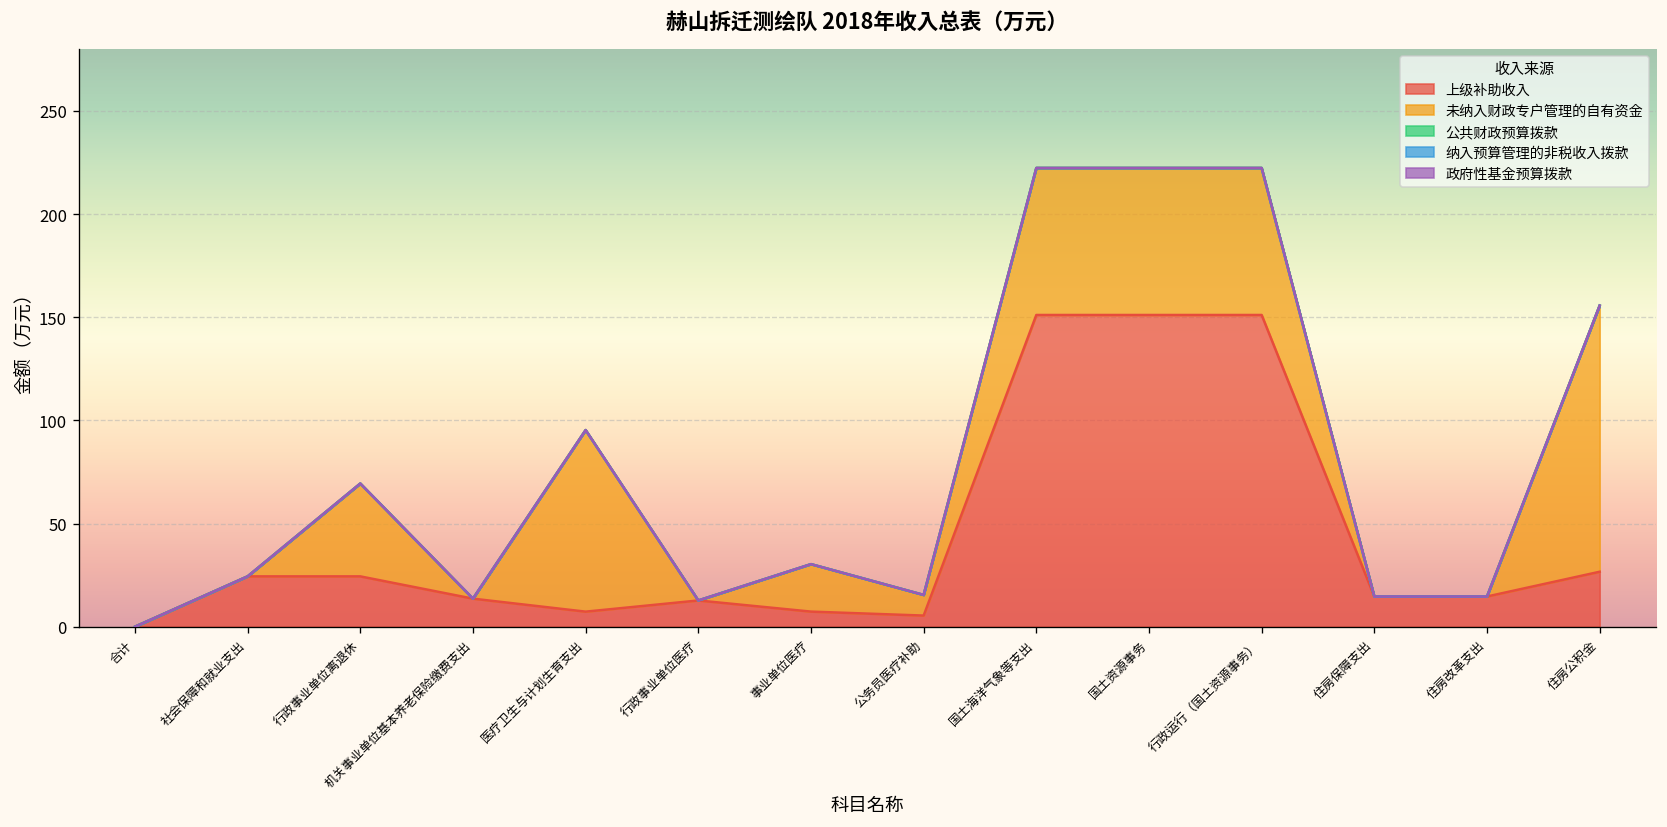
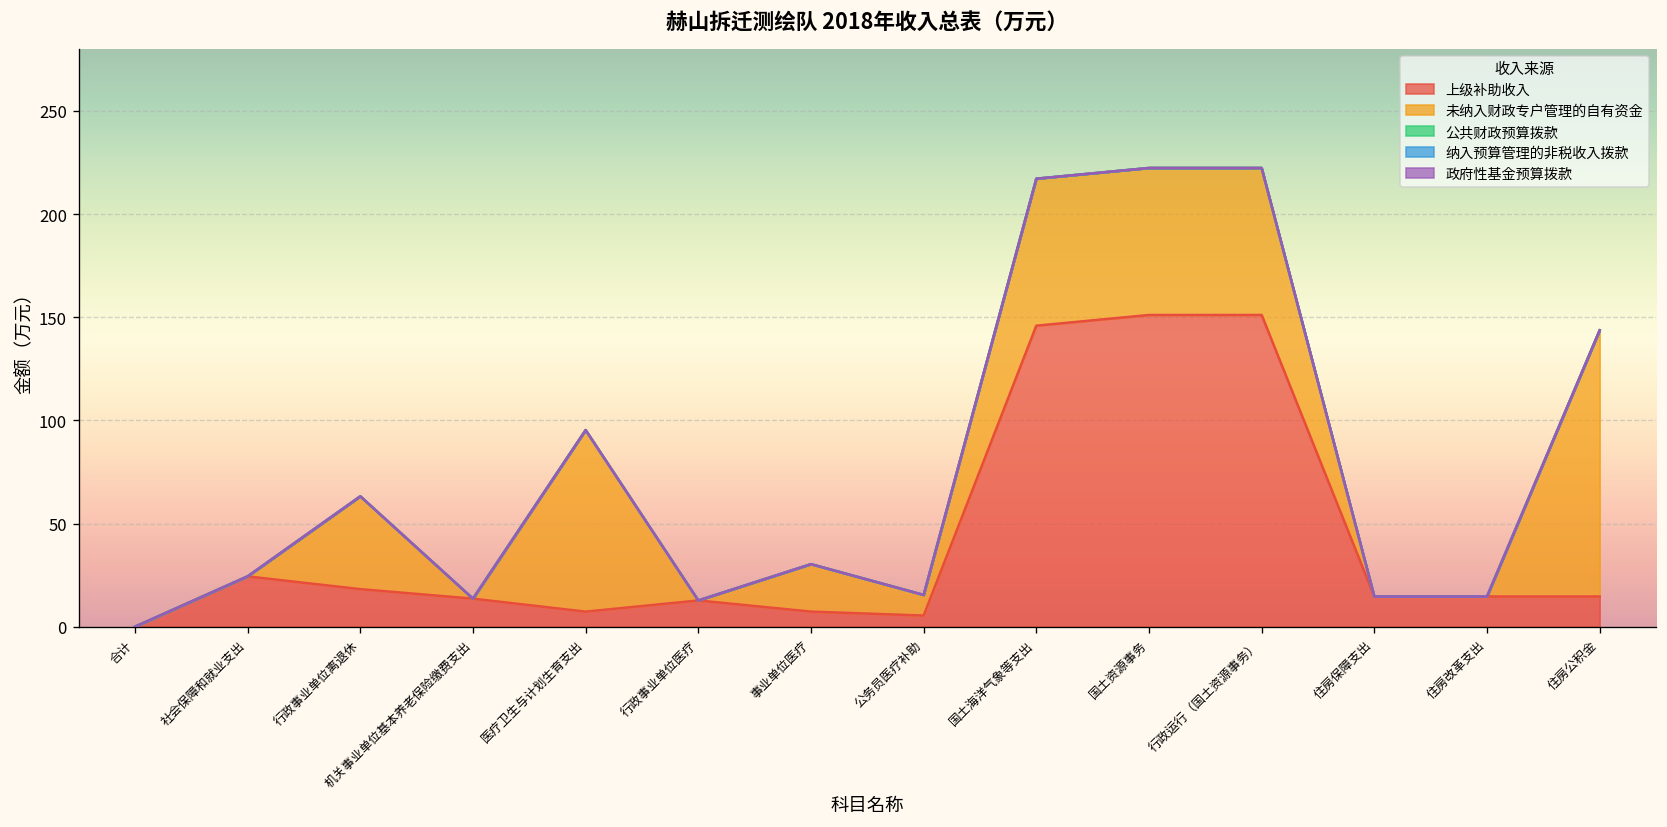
  {
    "上级补助收入": {
-     "行政事业单位离退休": 24,
+     "行政事业单位离退休": 18,
      "医疗卫生与计划生育支出": 7,
      "事业单位医疗": 7,
      "公务员医疗补助": 5,
-     "国土海洋气象等支出": 151,
+     "国土海洋气象等支出": 146,
      "国土资源事务": 151,
      "行政运行（国土资源事务）": 151,
-     "住房公积金": 27
+     "住房公积金": 15
    }
  }
